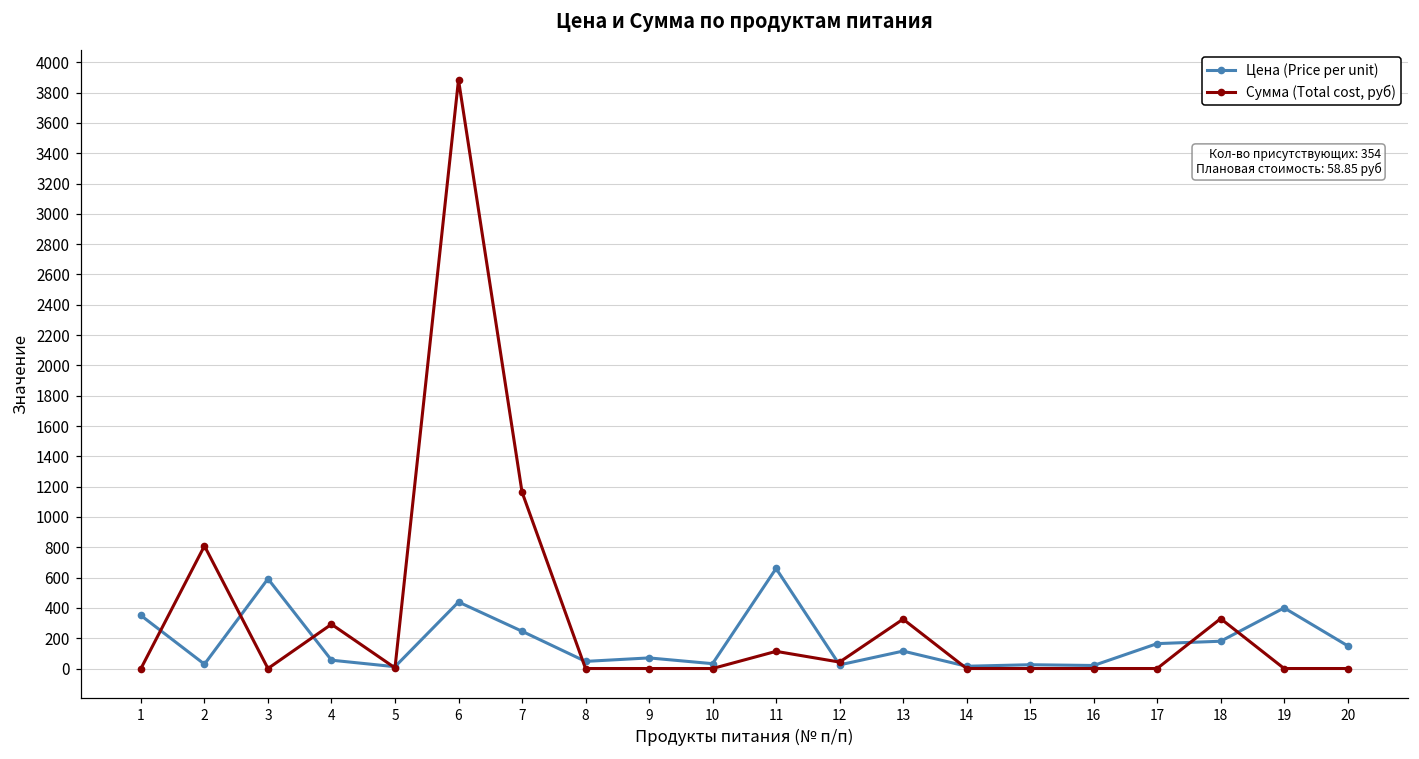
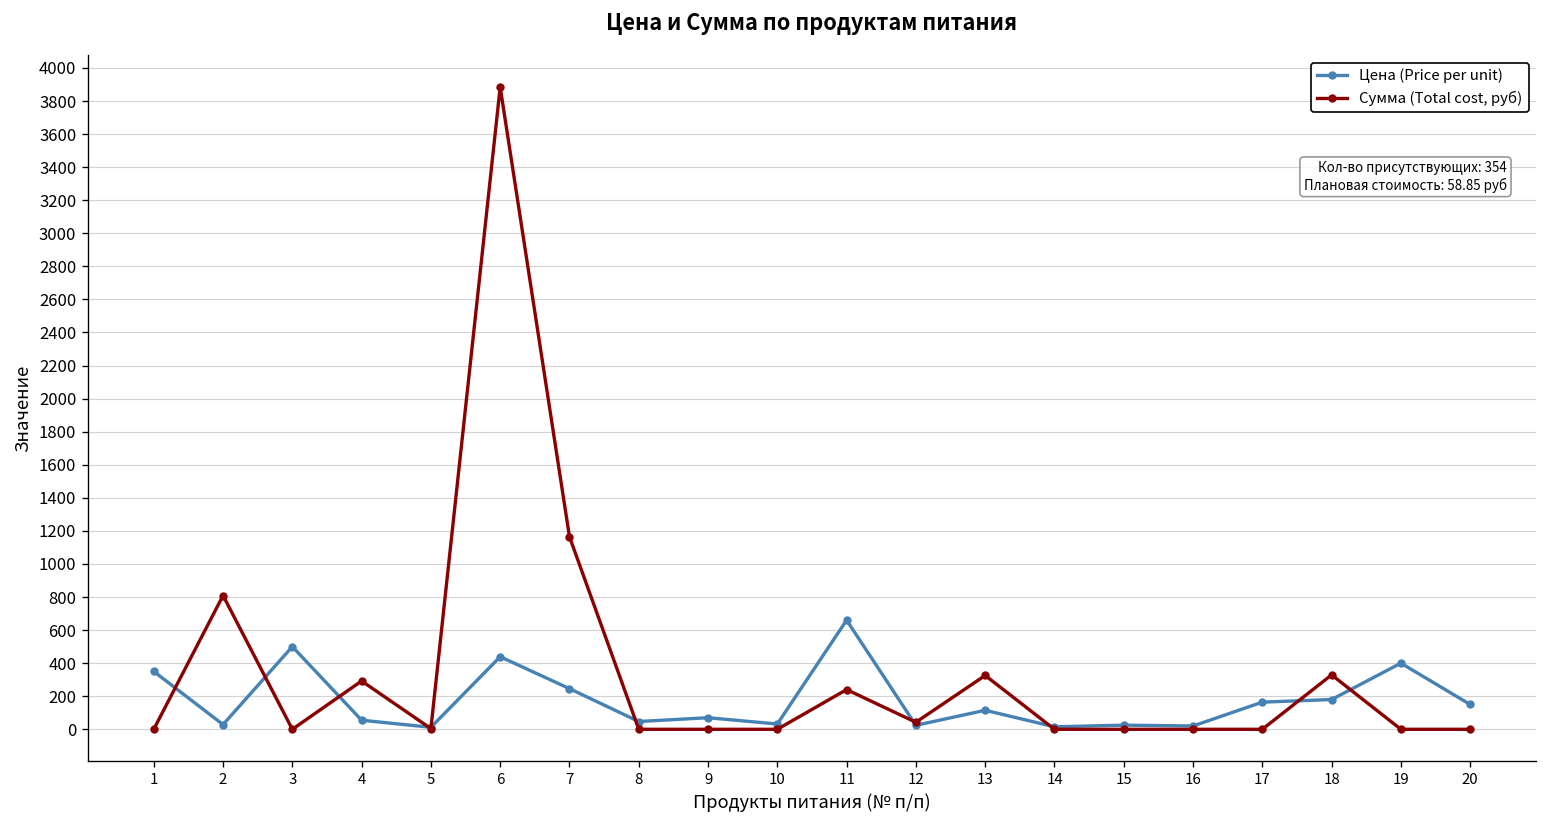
  {
    "Цена (Price per unit)": {
      "1": 350,
      "2": 30,
-     "3": 590,
+     "3": 500,
      "4": 60,
      "6": 440,
      "7": 250,
      "8": 50,
      "9": 70,
      "10": 30,
      "11": 660,
      "13": 120,
      "15": 30,
      "16": 20,
      "17": 160,
      "18": 180,
      "19": 400,
      "20": 150
    },
    "Сумма (Total cost, руб)": {
      "1": 0,
      "2": 810,
      "3": 0,
      "4": 290,
      "6": 3880,
      "7": 1160,
      "8": 0,
      "9": 0,
      "10": 0,
-     "11": 110,
+     "11": 240,
      "13": 330,
      "15": 0,
      "16": 0,
      "17": 0,
      "18": 330,
      "19": 0,
      "20": 0
    }
  }
